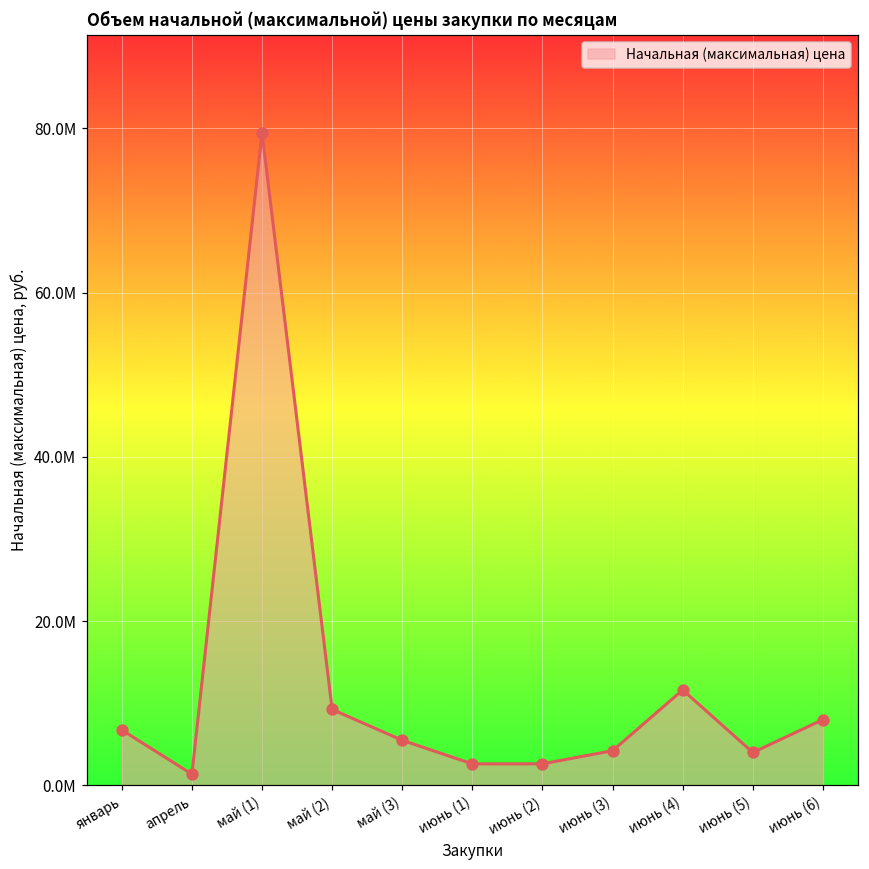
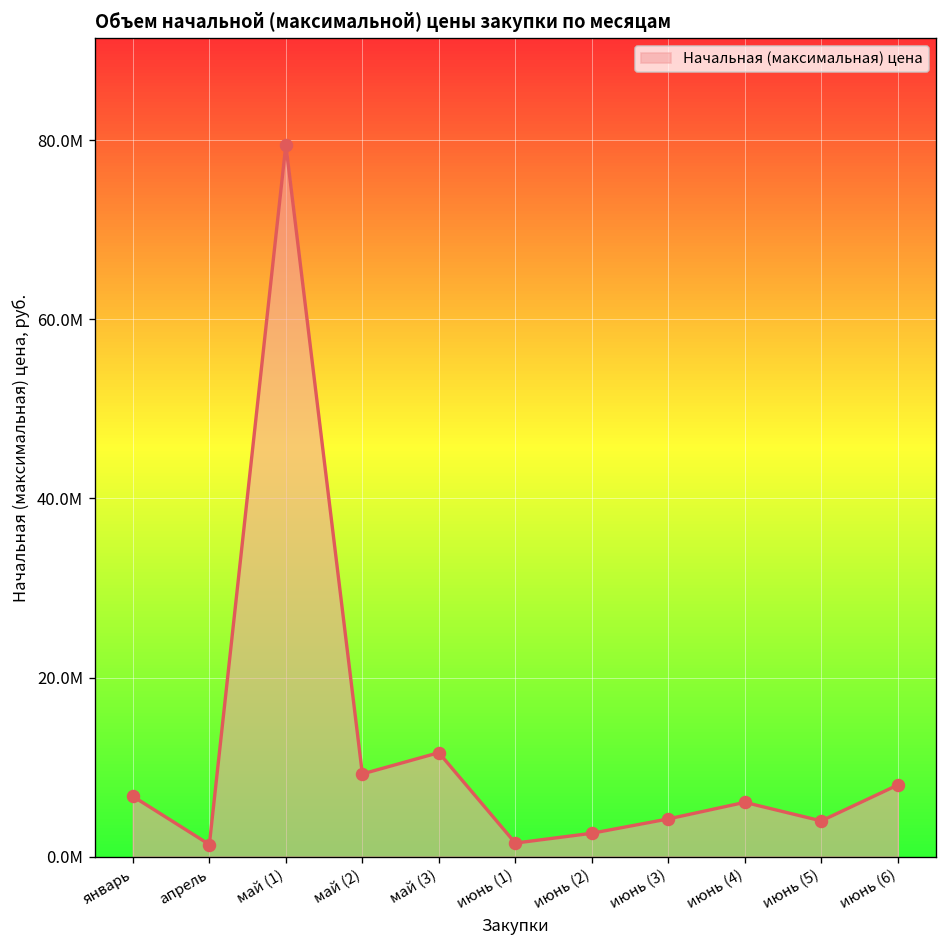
  {
    "январь": "7М",
    "апрель": "1М",
    "май (1)": "79М",
    "май (2)": "9М",
-   "май (3)": "5М",
-   "июнь (1)": "3М",
+   "май (3)": "12М",
+   "июнь (1)": "2М",
    "июнь (2)": "3М",
    "июнь (3)": "4М",
-   "июнь (4)": "12М",
+   "июнь (4)": "6М",
    "июнь (5)": "4М",
    "июнь (6)": "8М"
  }
